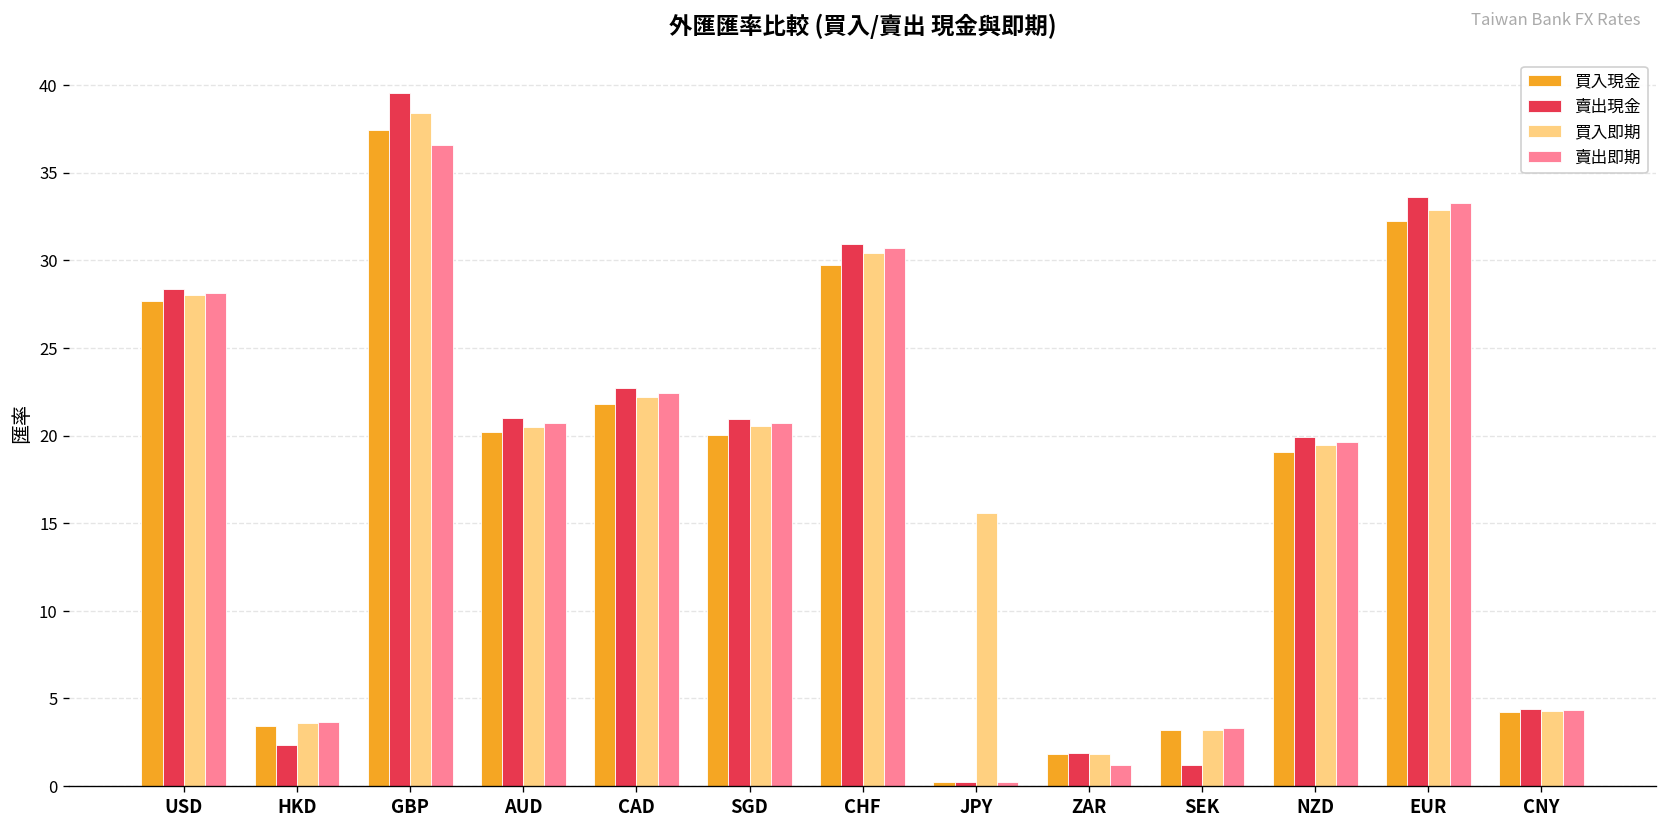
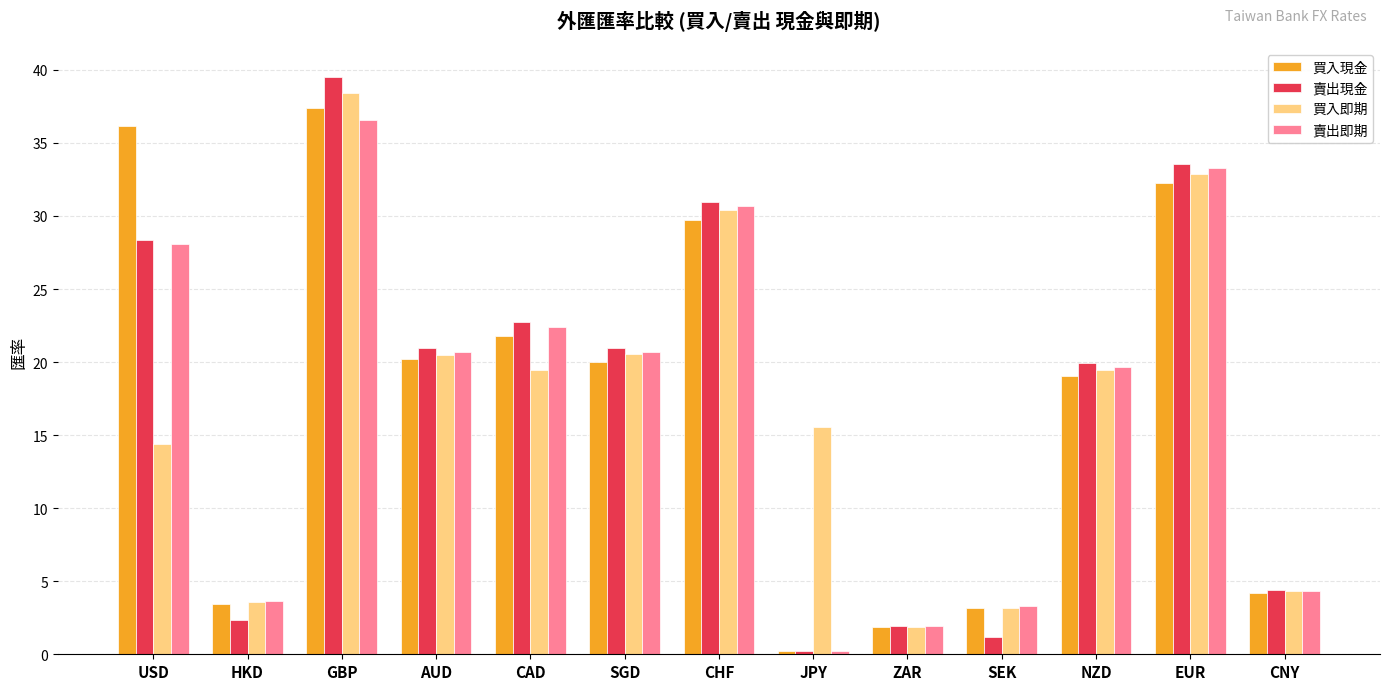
  {
    "買入現金": {
-     "USD": 27.7,
+     "USD": 36.2,
      "HKD": 3.5,
      "GBP": 37.4,
      "AUD": 20.2,
      "CAD": 21.8,
      "SGD": 20.0,
      "CHF": 29.8,
      "JPY": 0.2,
      "ZAR": 1.8,
      "SEK": 3.2,
      "NZD": 19.1,
      "EUR": 32.3,
      "CNY": 4.2
    },
    "賣出現金": {
      "USD": 28.3,
      "HKD": 2.3,
      "GBP": 39.5,
      "AUD": 21.0,
      "CAD": 22.7,
      "SGD": 21.0,
      "CHF": 31.0,
      "JPY": 0.3,
      "ZAR": 1.9,
      "SEK": 1.2,
      "NZD": 19.9,
      "EUR": 33.6,
      "CNY": 4.4
    },
    "買入即期": {
-     "USD": 28.0,
+     "USD": 14.4,
      "HKD": 3.6,
      "GBP": 38.4,
      "AUD": 20.5,
-     "CAD": 22.2,
+     "CAD": 19.5,
      "SGD": 20.5,
      "CHF": 30.4,
      "JPY": 15.6,
      "ZAR": 1.8,
      "SEK": 3.2,
      "NZD": 19.4,
      "EUR": 32.9,
      "CNY": 4.3
    },
    "賣出即期": {
      "USD": 28.1,
      "HKD": 3.6,
      "GBP": 36.6,
      "AUD": 20.7,
      "CAD": 22.4,
      "SGD": 20.7,
      "CHF": 30.7,
      "JPY": 0.3,
-     "ZAR": 1.2,
+     "ZAR": 1.9,
      "SEK": 3.3,
      "NZD": 19.6,
      "EUR": 33.3,
      "CNY": 4.4
    }
  }
